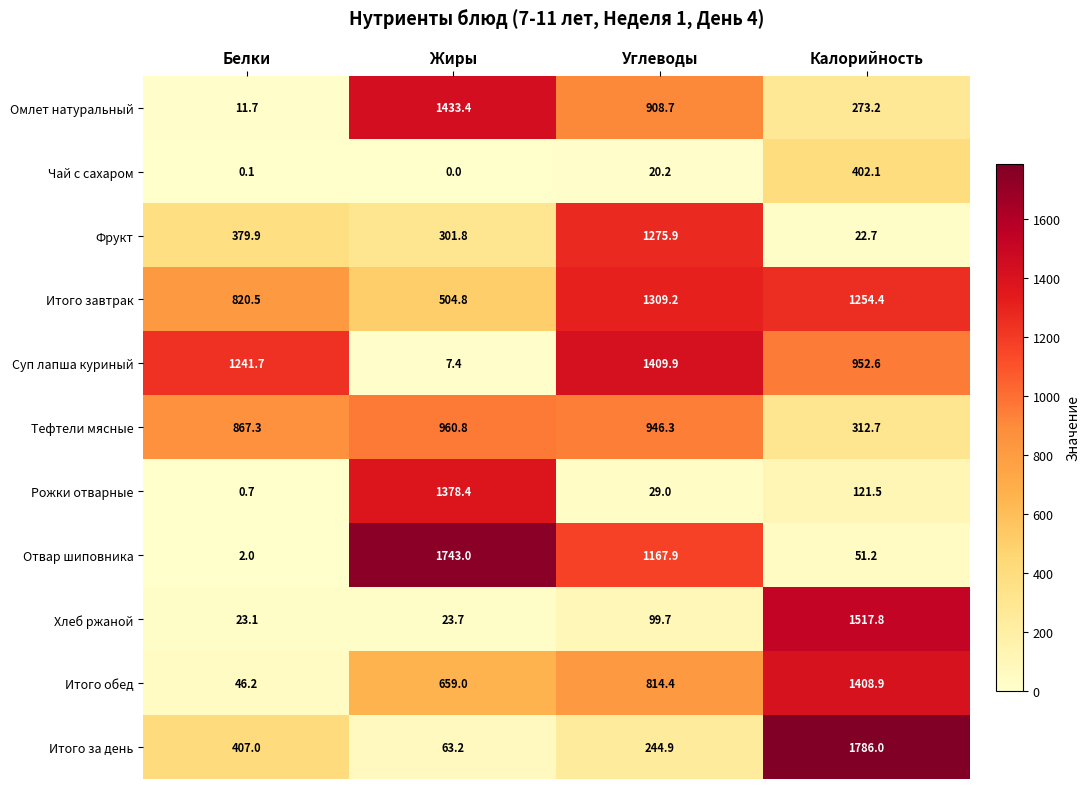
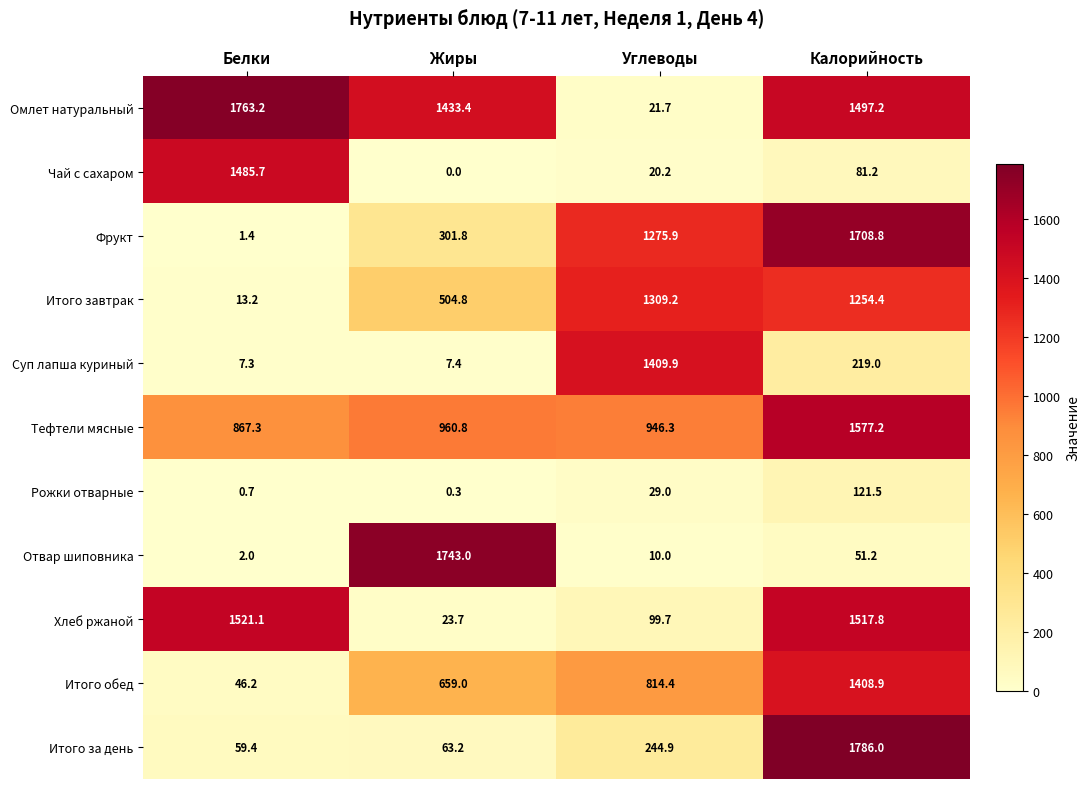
  {
    "Омлет натуральный": {
-     "Белки": 11.7,
+     "Белки": 1763.2,
      "Жиры": 1433.4,
-     "Углеводы": 908.7,
-     "Калорийность": 273.2
+     "Углеводы": 21.7,
+     "Калорийность": 1497.2
    },
    "Чай с сахаром": {
-     "Белки": 0.1,
+     "Белки": 1485.7,
      "Жиры": 0.0,
      "Углеводы": 20.2,
-     "Калорийность": 402.1
+     "Калорийность": 81.2
    },
    "Фрукт": {
-     "Белки": 379.9,
+     "Белки": 1.4,
      "Жиры": 301.8,
      "Углеводы": 1275.9,
-     "Калорийность": 22.7
+     "Калорийность": 1708.8
    },
    "Итого завтрак": {
-     "Белки": 820.5,
+     "Белки": 13.2,
      "Жиры": 504.8,
      "Углеводы": 1309.2,
      "Калорийность": 1254.4
    },
    "Суп лапша куриный": {
-     "Белки": 1241.7,
+     "Белки": 7.3,
      "Жиры": 7.4,
      "Углеводы": 1409.9,
-     "Калорийность": 952.6
+     "Калорийность": 219.0
    },
    "Тефтели мясные": {
      "Белки": 867.3,
      "Жиры": 960.8,
      "Углеводы": 946.3,
-     "Калорийность": 312.7
+     "Калорийность": 1577.2
    },
    "Рожки отварные": {
      "Белки": 0.7,
-     "Жиры": 1378.4,
+     "Жиры": 0.3,
      "Углеводы": 29.0,
      "Калорийность": 121.5
    },
    "Отвар шиповника": {
      "Белки": 2.0,
      "Жиры": 1743.0,
-     "Углеводы": 1167.9,
+     "Углеводы": 10.0,
      "Калорийность": 51.2
    },
    "Хлеб ржаной": {
-     "Белки": 23.1,
+     "Белки": 1521.1,
      "Жиры": 23.7,
      "Углеводы": 99.7,
      "Калорийность": 1517.8
    },
    "Итого обед": {
      "Белки": 46.2,
      "Жиры": 659.0,
      "Углеводы": 814.4,
      "Калорийность": 1408.9
    },
    "Итого за день": {
-     "Белки": 407.0,
+     "Белки": 59.4,
      "Жиры": 63.2,
      "Углеводы": 244.9,
      "Калорийность": 1786.0
    }
  }
